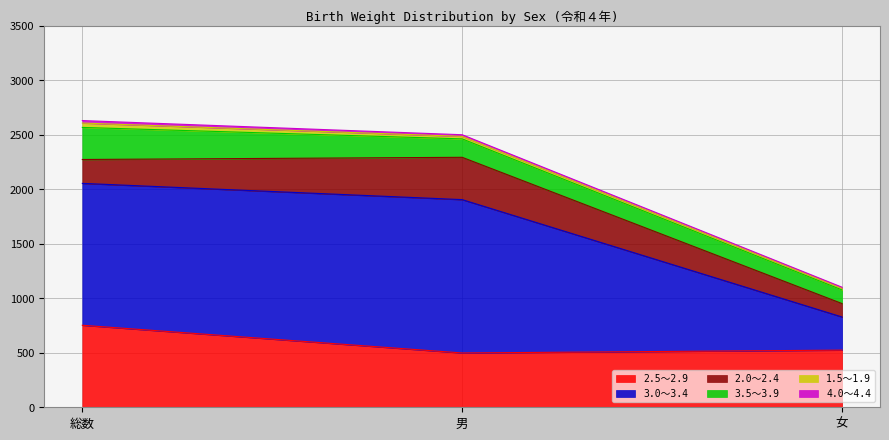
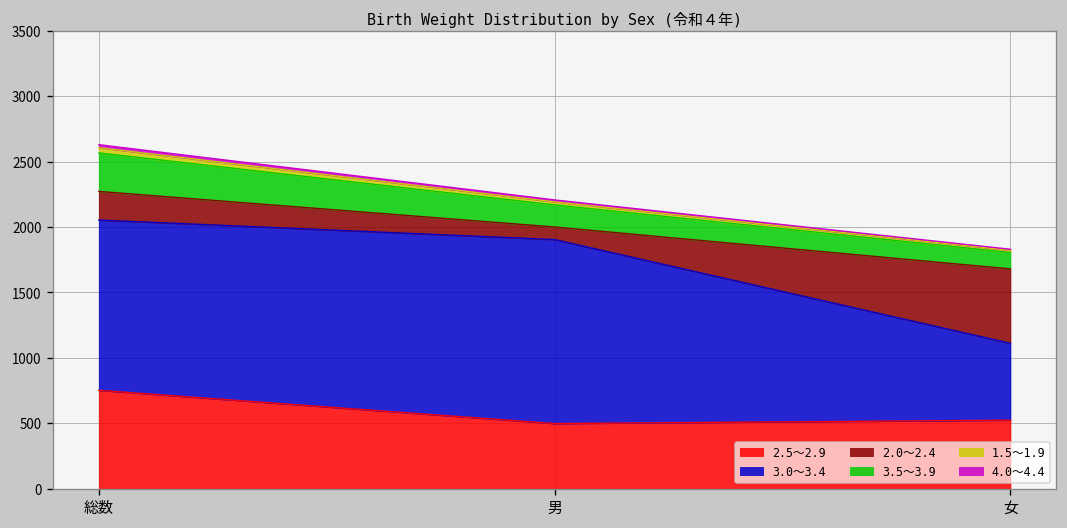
  {
    "2.5～2.9": {
      "総数": 750,
      "男": 500,
      "女": 520
    },
    "3.0～3.4": {
      "総数": 1300,
      "男": 1410,
-     "女": 300
+     "女": 590
    },
    "2.0～2.4": {
      "総数": 220,
-     "男": 390,
-     "女": 120
+     "男": 100,
+     "女": 570
    },
    "3.5～3.9": {
      "総数": 290
    }
  }
